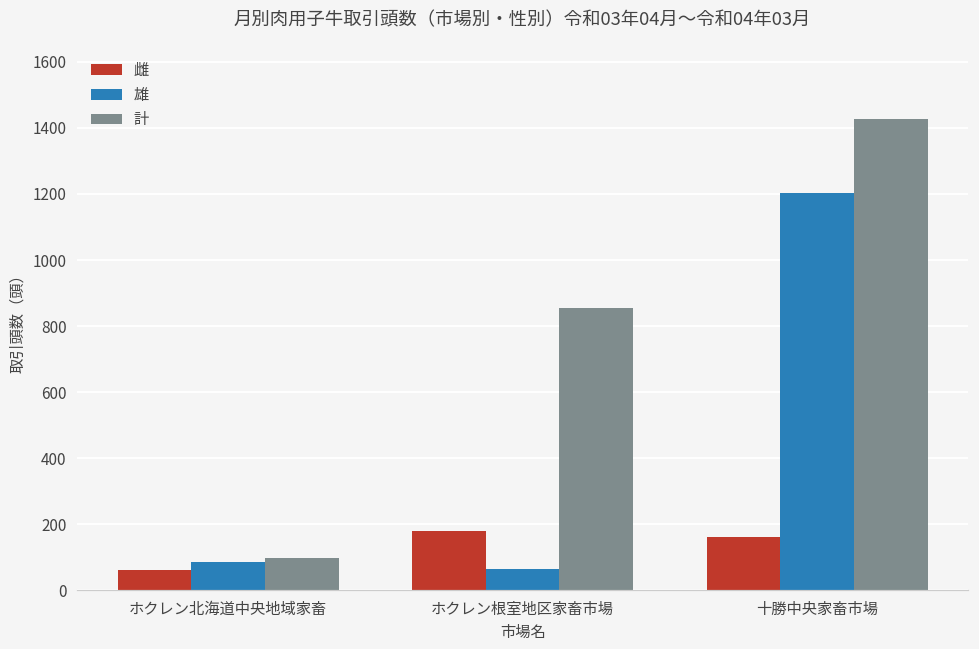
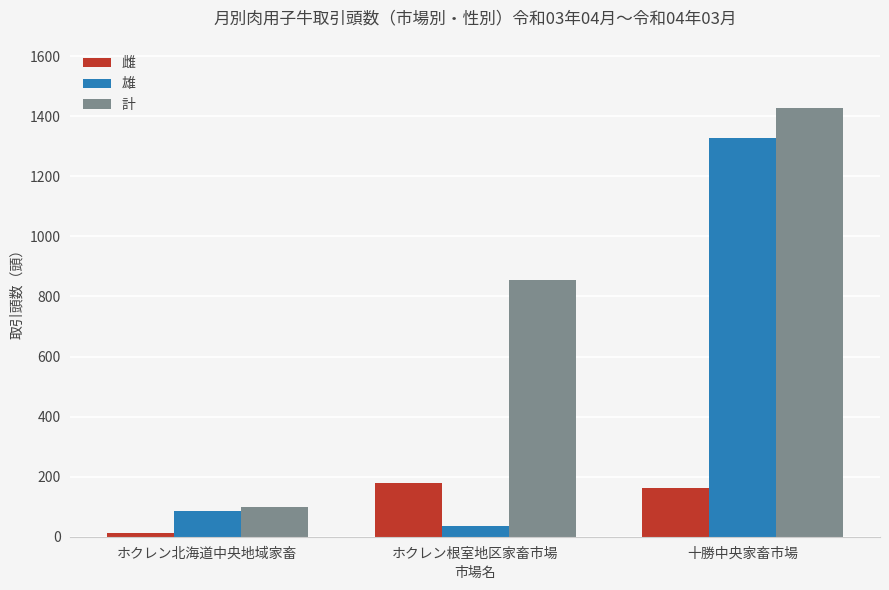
  {
    "雌": {
-     "ホクレン北海道中央地域家畜": 60,
+     "ホクレン北海道中央地域家畜": 10,
      "ホクレン根室地区家畜市場": 180,
      "十勝中央家畜市場": 160
    },
    "雄": {
      "ホクレン北海道中央地域家畜": 90,
-     "ホクレン根室地区家畜市場": 60,
-     "十勝中央家畜市場": 1200
+     "ホクレン根室地区家畜市場": 40,
+     "十勝中央家畜市場": 1330
    },
    "計": {
      "ホクレン北海道中央地域家畜": 100,
      "ホクレン根室地区家畜市場": 850,
      "十勝中央家畜市場": 1430
    }
  }
